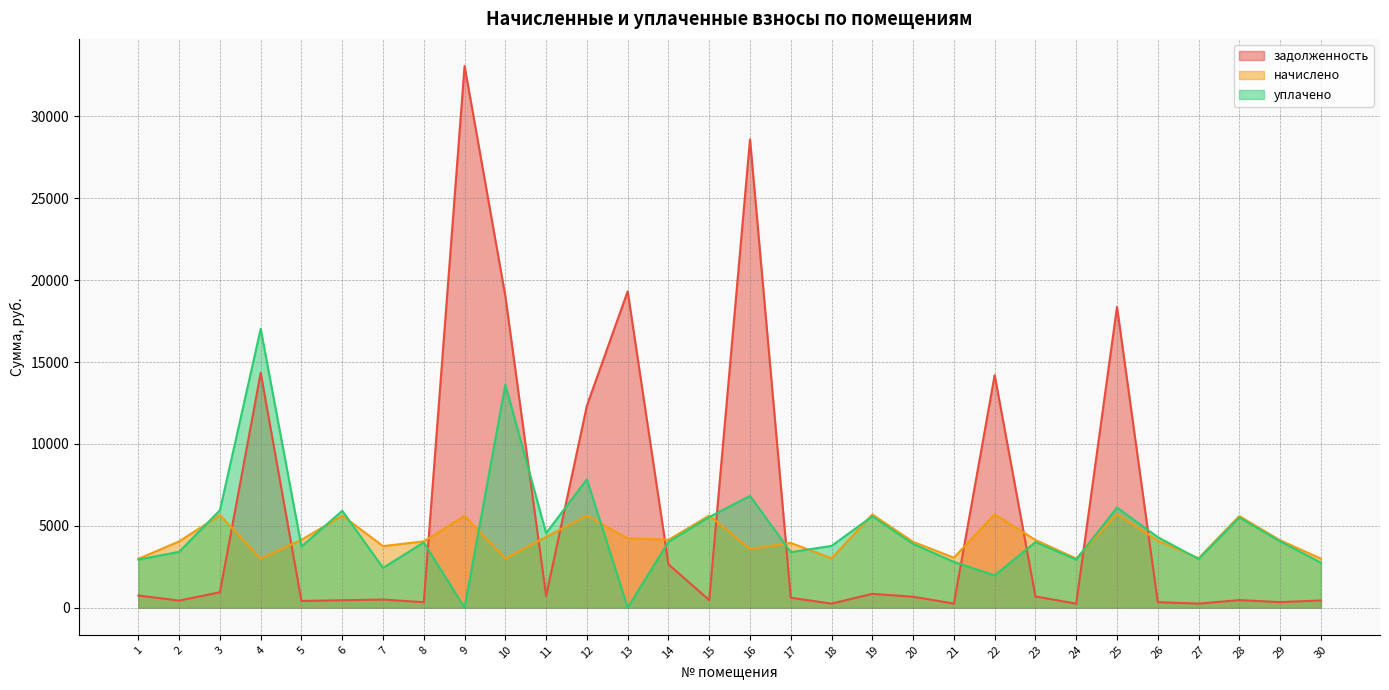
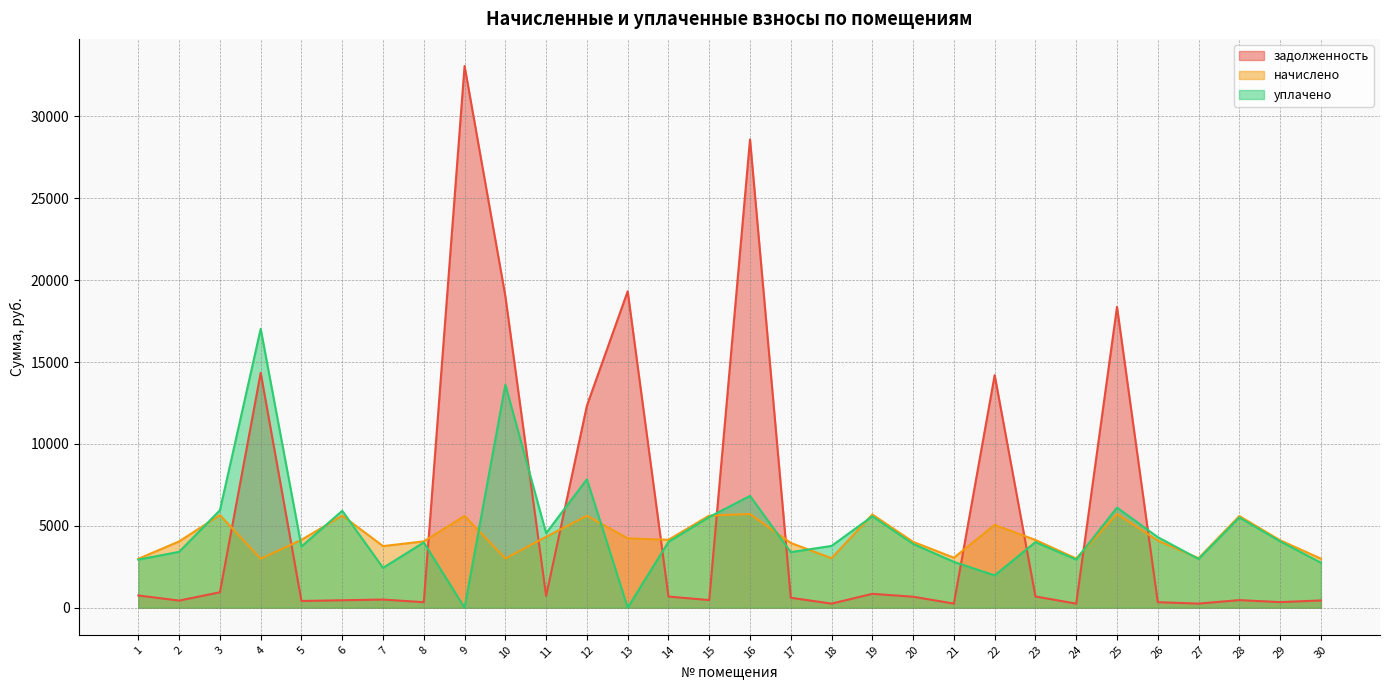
  {
    "задолженность": {
      "1": 700,
      "2": 400,
      "3": 900,
      "4": 14300,
      "5": 400,
      "6": 500,
      "7": 500,
      "8": 300,
      "9": 33100,
      "10": 19000,
      "11": 700,
      "12": 12300,
      "13": 19300,
-     "14": 2600,
+     "14": 700,
      "15": 500,
      "16": 28600,
      "17": 600,
      "18": 300,
      "19": 800,
      "20": 700,
      "21": 300,
      "22": 14200,
      "23": 700,
      "24": 200,
      "25": 18400,
      "26": 300,
      "27": 300,
      "28": 500,
      "29": 300,
      "30": 400
    },
    "начислено": {
      "2": 4100,
      "3": 5700,
      "4": 3000,
      "5": 4100,
      "6": 5600,
      "7": 3800,
      "9": 5600,
      "10": 3000,
      "11": 4300,
      "12": 5600,
      "13": 4200,
-     "16": 3600,
+     "16": 5700,
      "17": 4000,
      "18": 3000,
      "21": 3100,
-     "22": 5700,
+     "22": 5100,
      "25": 5700,
      "26": 4100,
      "30": 3000
    },
    "уплачено": {
      "2": 3400,
      "3": 5900,
      "4": 17000,
      "5": 3700,
      "6": 5900,
      "7": 2400,
      "9": 0,
      "10": 13600,
      "11": 4600,
      "12": 7800,
      "13": 0,
      "16": 6800,
      "17": 3400,
      "18": 3800,
      "21": 2800,
      "22": 2000,
      "25": 6100,
      "26": 4300,
      "30": 2800
    }
  }
